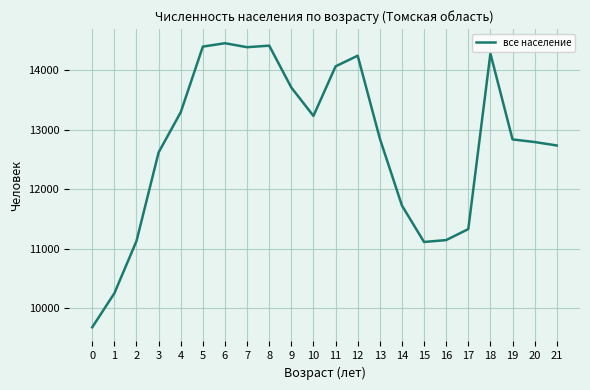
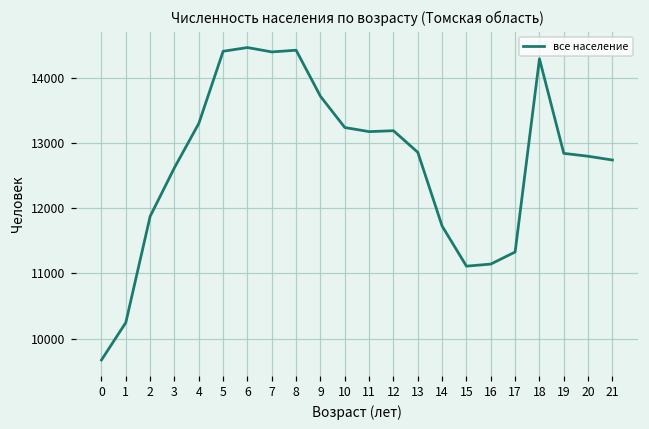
  {
    "0": 9700,
    "1": 10200,
-   "2": 11100,
+   "2": 11900,
    "3": 12600,
    "4": 13300,
    "5": 14400,
    "6": 14500,
    "7": 14400,
    "8": 14400,
    "9": 13700,
    "10": 13200,
-   "11": 14100,
-   "12": 14200,
+   "11": 13200,
+   "12": 13200,
    "13": 12900,
    "14": 11700,
    "15": 11100,
    "16": 11100,
    "17": 11300,
    "18": 14300,
    "19": 12800,
    "20": 12800,
    "21": 12700
  }
